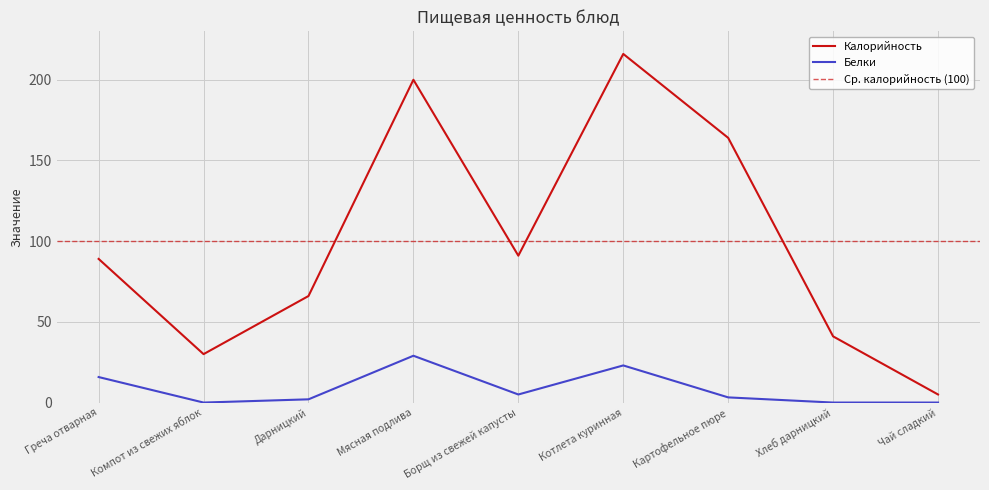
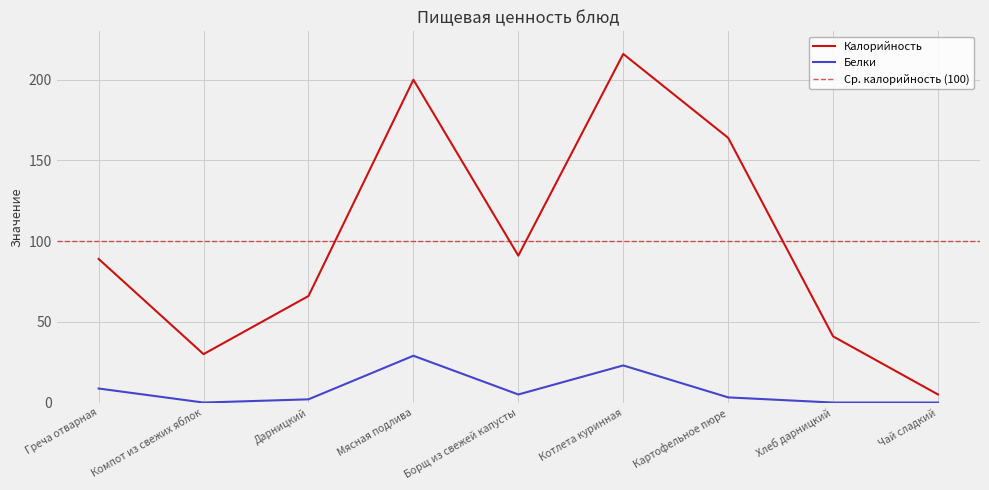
  {
    "Калорийность": {
      "Греча отварная": 89,
      "Компот из свежих яблок": 30,
      "Дарницкий": 66,
      "Мясная подлива": 200,
      "Борщ из свежей капусты": 91,
      "Котлета куринная": 216,
      "Картофельное пюре": 164,
      "Хлеб дарницкий": 41,
      "Чай сладкий": 5
    },
    "Белки": {
-     "Греча отварная": 16,
+     "Греча отварная": 9,
      "Компот из свежих яблок": 0,
      "Дарницкий": 2,
      "Мясная подлива": 29,
      "Борщ из свежей капусты": 5,
      "Котлета куринная": 23,
      "Картофельное пюре": 3,
      "Хлеб дарницкий": 0,
      "Чай сладкий": 0
    }
  }
